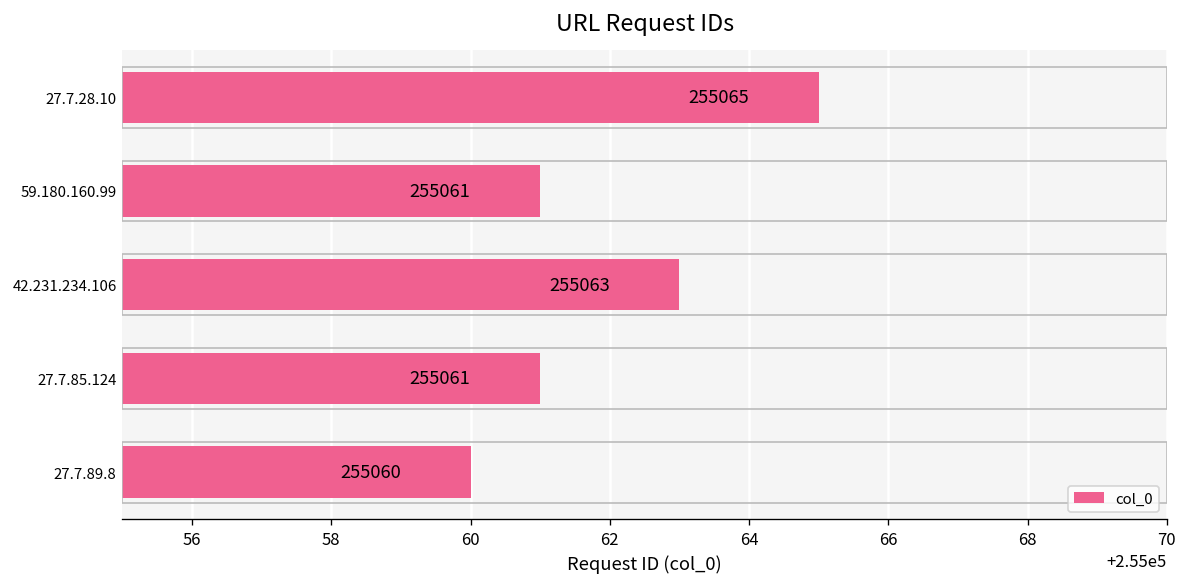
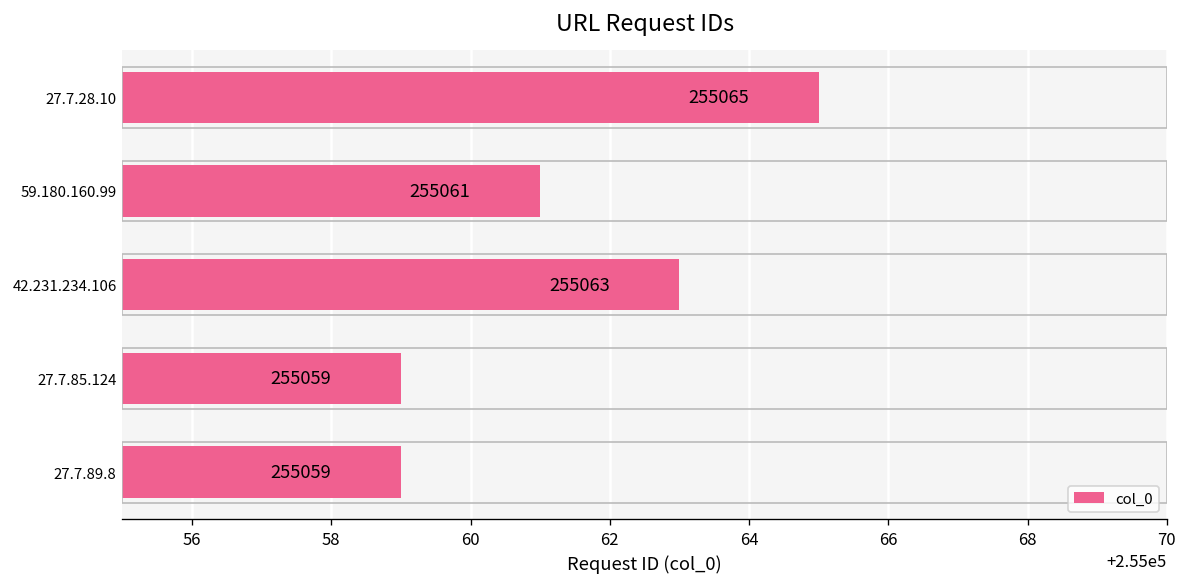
  {
    "27.7.28.10": 255065,
    "59.180.160.99": 255061,
    "42.231.234.106": 255063,
-   "27.7.85.124": 255061,
-   "27.7.89.8": 255060
+   "27.7.85.124": 255059,
+   "27.7.89.8": 255059
  }
